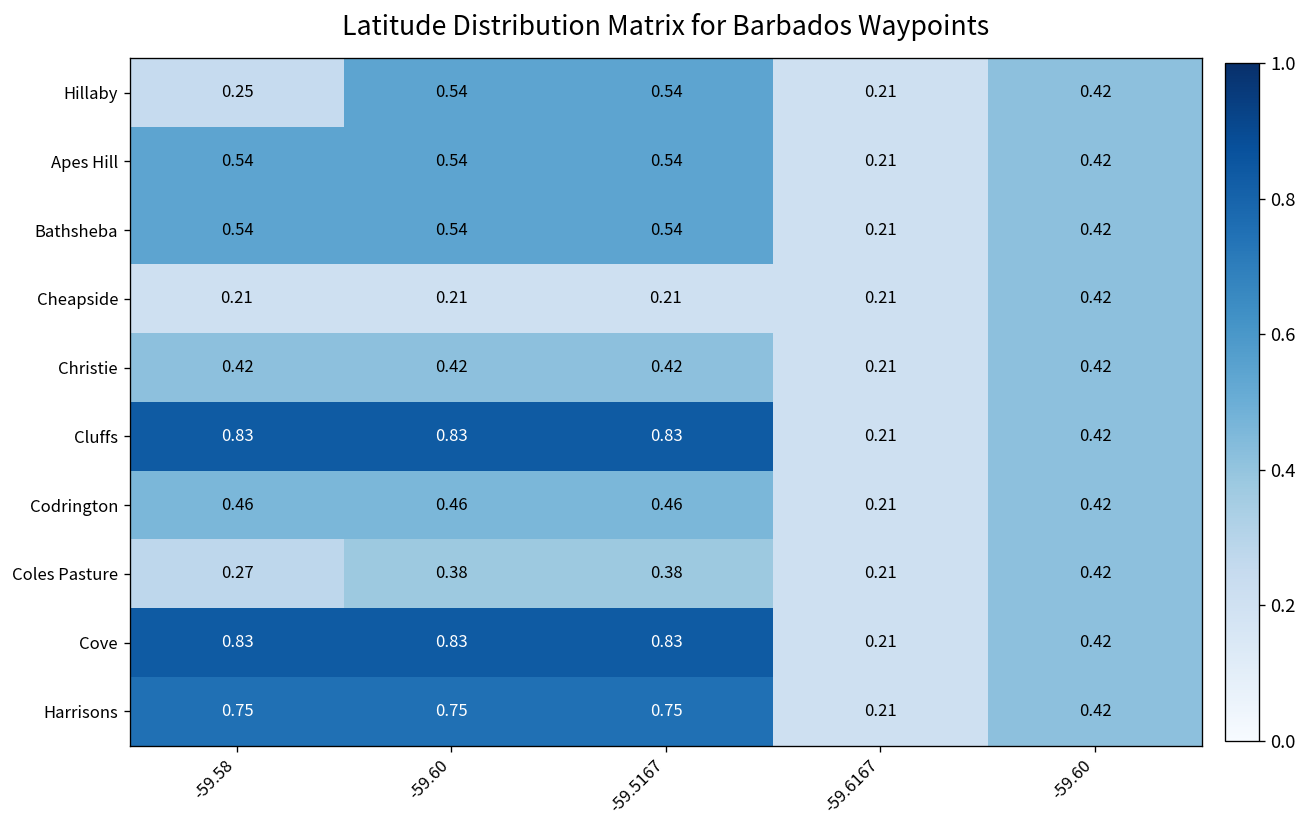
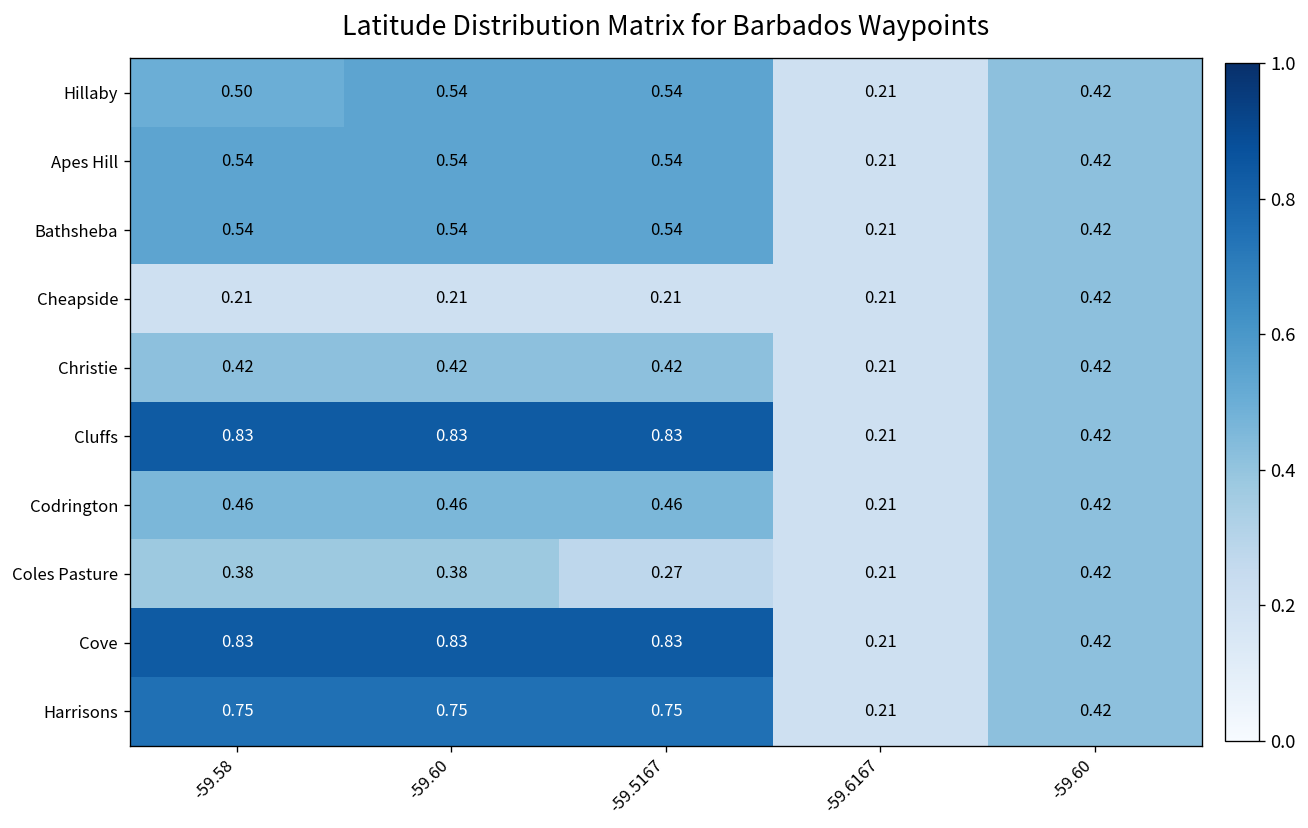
  {
    "Hillaby": {
-     "-59.58": 0.25,
+     "-59.58": 0.50,
      "-59.5167": 0.54,
      "-59.6167": 0.21
    },
    "Apes Hill": {
      "-59.58": 0.54,
      "-59.5167": 0.54,
      "-59.6167": 0.21
    },
    "Bathsheba": {
      "-59.58": 0.54,
      "-59.5167": 0.54,
      "-59.6167": 0.21
    },
    "Cheapside": {
      "-59.58": 0.21,
      "-59.5167": 0.21,
      "-59.6167": 0.21
    },
    "Christie": {
      "-59.58": 0.42,
      "-59.5167": 0.42,
      "-59.6167": 0.21
    },
    "Cluffs": {
      "-59.58": 0.83,
      "-59.5167": 0.83,
      "-59.6167": 0.21
    },
    "Codrington": {
      "-59.58": 0.46,
      "-59.5167": 0.46,
      "-59.6167": 0.21
    },
    "Coles Pasture": {
-     "-59.58": 0.27,
-     "-59.5167": 0.38,
+     "-59.58": 0.38,
+     "-59.5167": 0.27,
      "-59.6167": 0.21
    },
    "Cove": {
      "-59.58": 0.83,
      "-59.5167": 0.83,
      "-59.6167": 0.21
    },
    "Harrisons": {
      "-59.58": 0.75,
      "-59.5167": 0.75,
      "-59.6167": 0.21
    }
  }
